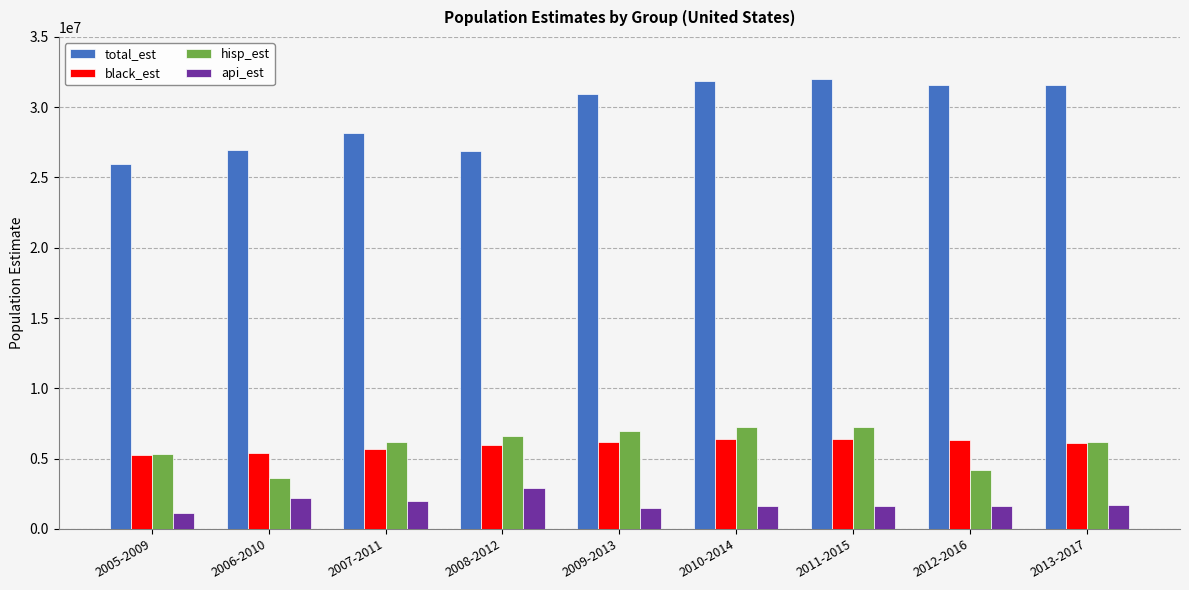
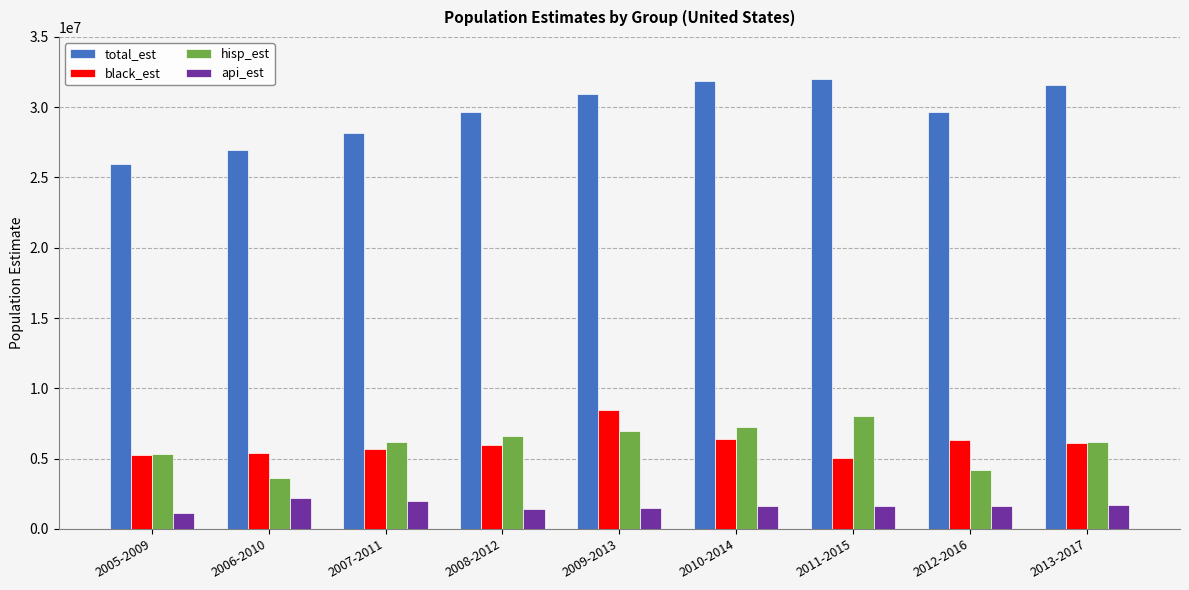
  {
    "total_est": {
      "2005-2009": 26000000,
      "2006-2010": 26900000,
      "2007-2011": 28200000,
-     "2008-2012": 26900000,
+     "2008-2012": 29700000,
      "2009-2013": 31000000,
      "2010-2014": 31800000,
      "2011-2015": 32000000,
-     "2012-2016": 31600000,
+     "2012-2016": 29700000,
      "2013-2017": 31600000
    },
    "black_est": {
      "2005-2009": 5300000,
      "2006-2010": 5400000,
      "2007-2011": 5700000,
      "2008-2012": 5900000,
-     "2009-2013": 6200000,
+     "2009-2013": 8400000,
      "2010-2014": 6400000,
-     "2011-2015": 6400000,
+     "2011-2015": 5100000,
      "2012-2016": 6300000,
      "2013-2017": 6100000
    },
    "hisp_est": {
      "2005-2009": 5300000,
      "2006-2010": 3600000,
      "2007-2011": 6200000,
      "2008-2012": 6600000,
      "2009-2013": 7000000,
      "2010-2014": 7200000,
-     "2011-2015": 7300000,
+     "2011-2015": 8100000,
      "2012-2016": 4200000,
      "2013-2017": 6200000
    },
    "api_est": {
      "2005-2009": 1100000,
      "2006-2010": 2200000,
      "2007-2011": 1900000,
-     "2008-2012": 2900000,
+     "2008-2012": 1400000,
      "2009-2013": 1500000,
      "2010-2014": 1600000,
      "2011-2015": 1600000,
      "2012-2016": 1700000,
      "2013-2017": 1700000
    }
  }
